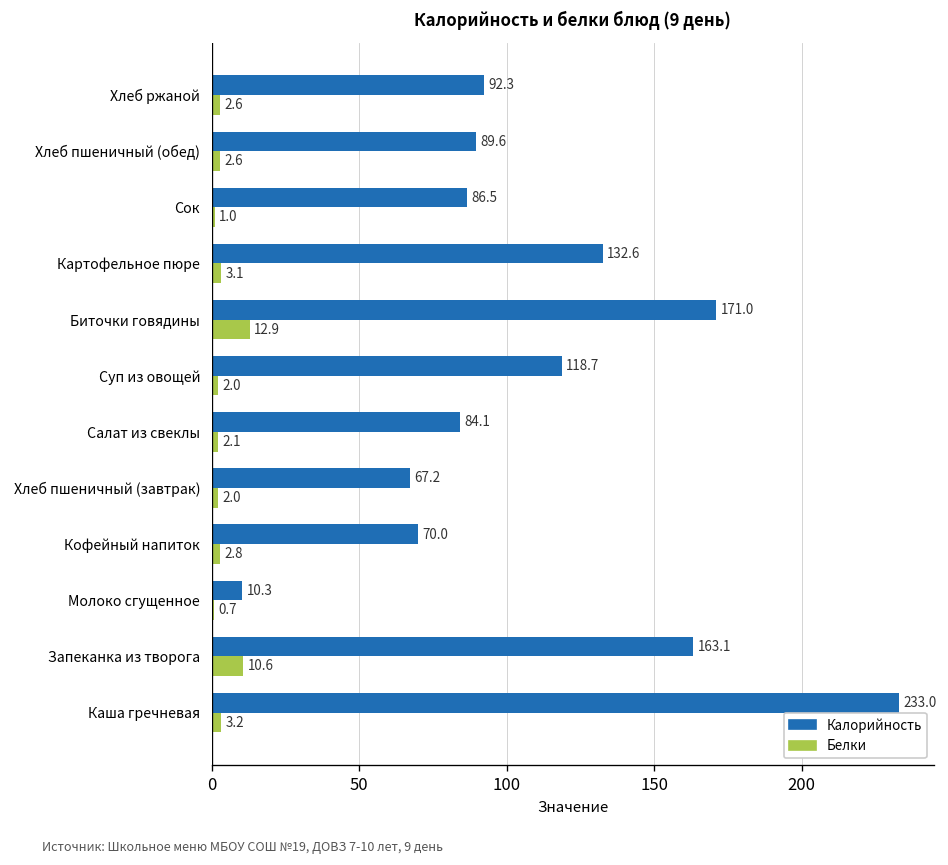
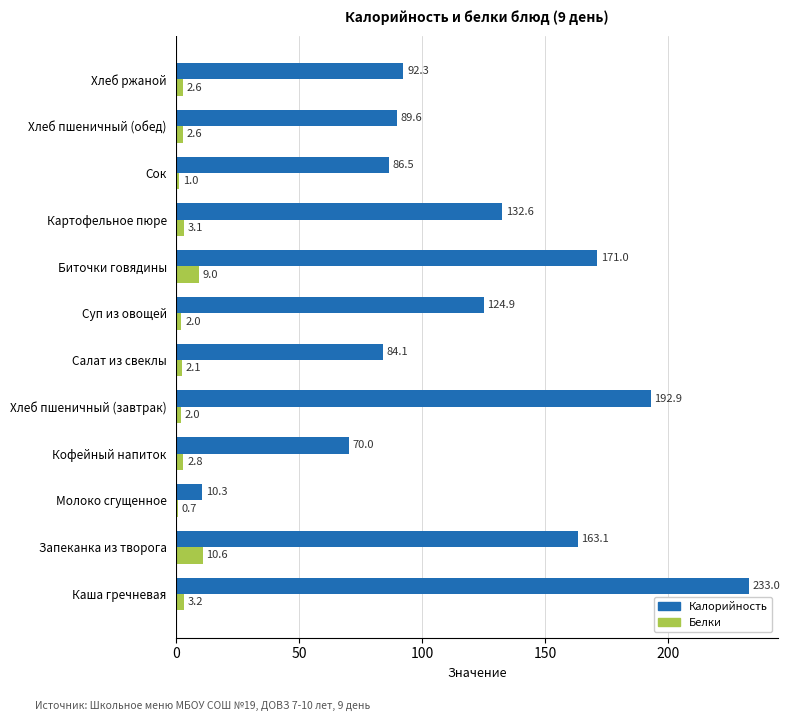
  {
    "Калорийность": {
      "Хлеб ржаной": 92.3,
      "Хлеб пшеничный (обед)": 89.6,
      "Сок": 86.5,
      "Картофельное пюре": 132.6,
      "Биточки говядины": 171.0,
-     "Суп из овощей": 118.7,
+     "Суп из овощей": 124.9,
      "Салат из свеклы": 84.1,
-     "Хлеб пшеничный (завтрак)": 67.2,
+     "Хлеб пшеничный (завтрак)": 192.9,
      "Кофейный напиток": 70.0,
      "Молоко сгущенное": 10.3,
      "Запеканка из творога": 163.1,
      "Каша гречневая": 233.0
    },
    "Белки": {
      "Хлеб ржаной": 2.6,
      "Хлеб пшеничный (обед)": 2.6,
      "Сок": 1.0,
      "Картофельное пюре": 3.1,
-     "Биточки говядины": 12.9,
+     "Биточки говядины": 9.0,
      "Суп из овощей": 2.0,
      "Салат из свеклы": 2.1,
      "Хлеб пшеничный (завтрак)": 2.0,
      "Кофейный напиток": 2.8,
      "Молоко сгущенное": 0.7,
      "Запеканка из творога": 10.6,
      "Каша гречневая": 3.2
    }
  }
